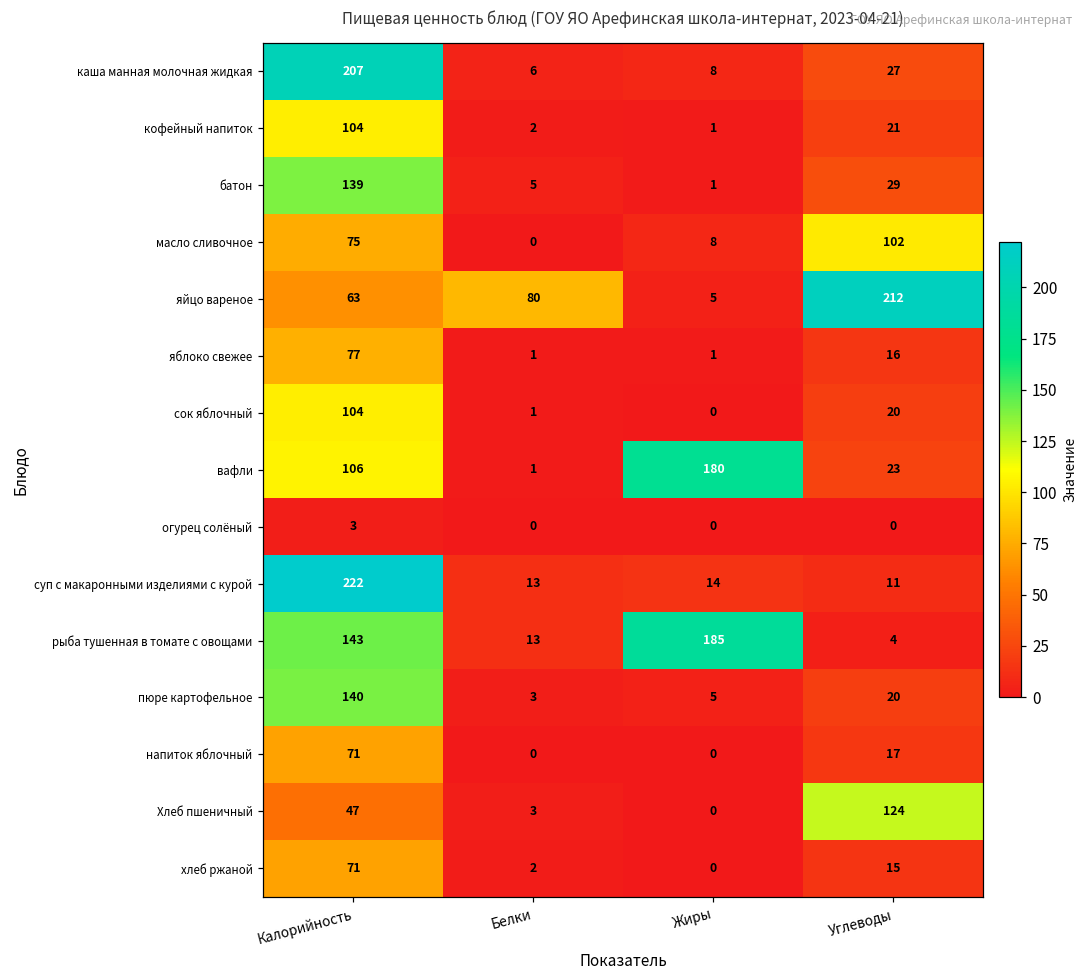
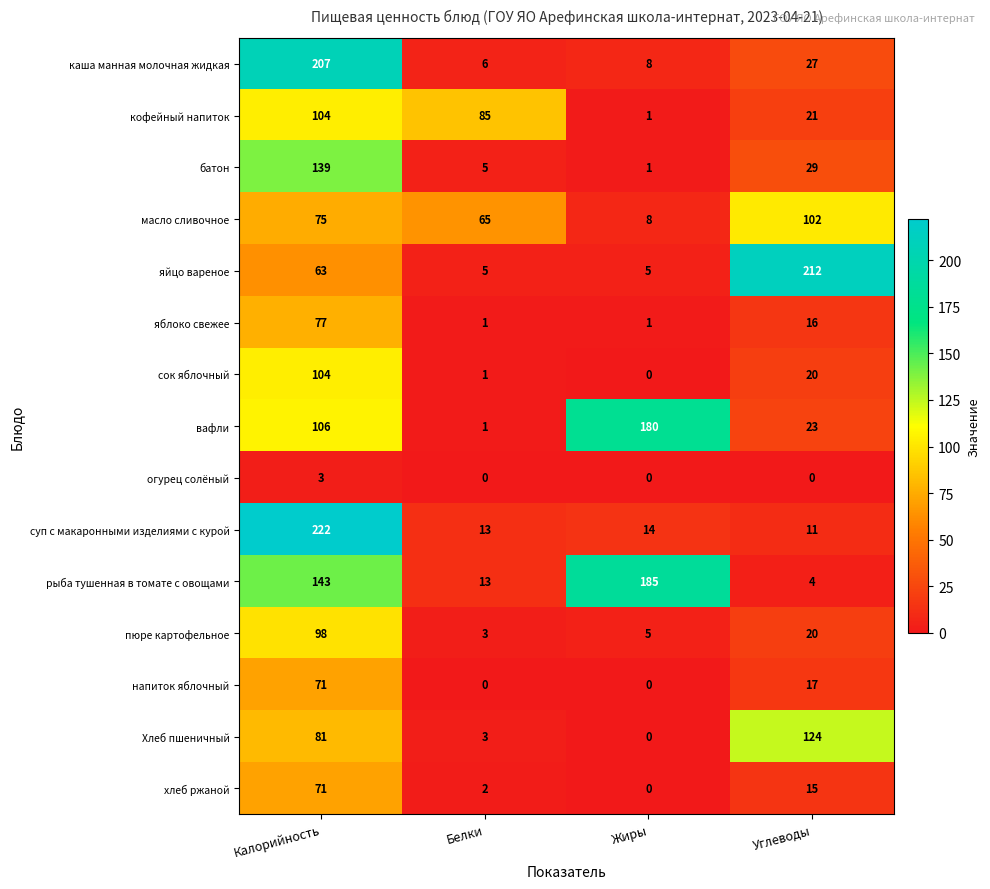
  {
    "каша манная молочная жидкая": {
      "Калорийность": 207,
      "Белки": 6,
      "Жиры": 8,
      "Углеводы": 27
    },
    "кофейный напиток": {
      "Калорийность": 104,
-     "Белки": 2,
+     "Белки": 85,
      "Жиры": 1,
      "Углеводы": 21
    },
    "батон": {
      "Калорийность": 139,
      "Белки": 5,
      "Жиры": 1,
      "Углеводы": 29
    },
    "масло сливочное": {
      "Калорийность": 75,
-     "Белки": 0,
+     "Белки": 65,
      "Жиры": 8,
      "Углеводы": 102
    },
    "яйцо вареное": {
      "Калорийность": 63,
-     "Белки": 80,
+     "Белки": 5,
      "Жиры": 5,
      "Углеводы": 212
    },
    "яблоко свежее": {
      "Калорийность": 77,
      "Белки": 1,
      "Жиры": 1,
      "Углеводы": 16
    },
    "сок яблочный": {
      "Калорийность": 104,
      "Белки": 1,
      "Жиры": 0,
      "Углеводы": 20
    },
    "вафли": {
      "Калорийность": 106,
      "Белки": 1,
      "Жиры": 180,
      "Углеводы": 23
    },
    "огурец солёный": {
      "Калорийность": 3,
      "Белки": 0,
      "Жиры": 0,
      "Углеводы": 0
    },
    "суп с макаронными изделиями с курой": {
      "Калорийность": 222,
      "Белки": 13,
      "Жиры": 14,
      "Углеводы": 11
    },
    "рыба тушенная в томате с овощами": {
      "Калорийность": 143,
      "Белки": 13,
      "Жиры": 185,
      "Углеводы": 4
    },
    "пюре картофельное": {
-     "Калорийность": 140,
+     "Калорийность": 98,
      "Белки": 3,
      "Жиры": 5,
      "Углеводы": 20
    },
    "напиток яблочный": {
      "Калорийность": 71,
      "Белки": 0,
      "Жиры": 0,
      "Углеводы": 17
    },
    "Хлеб пшеничный": {
-     "Калорийность": 47,
+     "Калорийность": 81,
      "Белки": 3,
      "Жиры": 0,
      "Углеводы": 124
    },
    "хлеб ржаной": {
      "Калорийность": 71,
      "Белки": 2,
      "Жиры": 0,
      "Углеводы": 15
    }
  }
